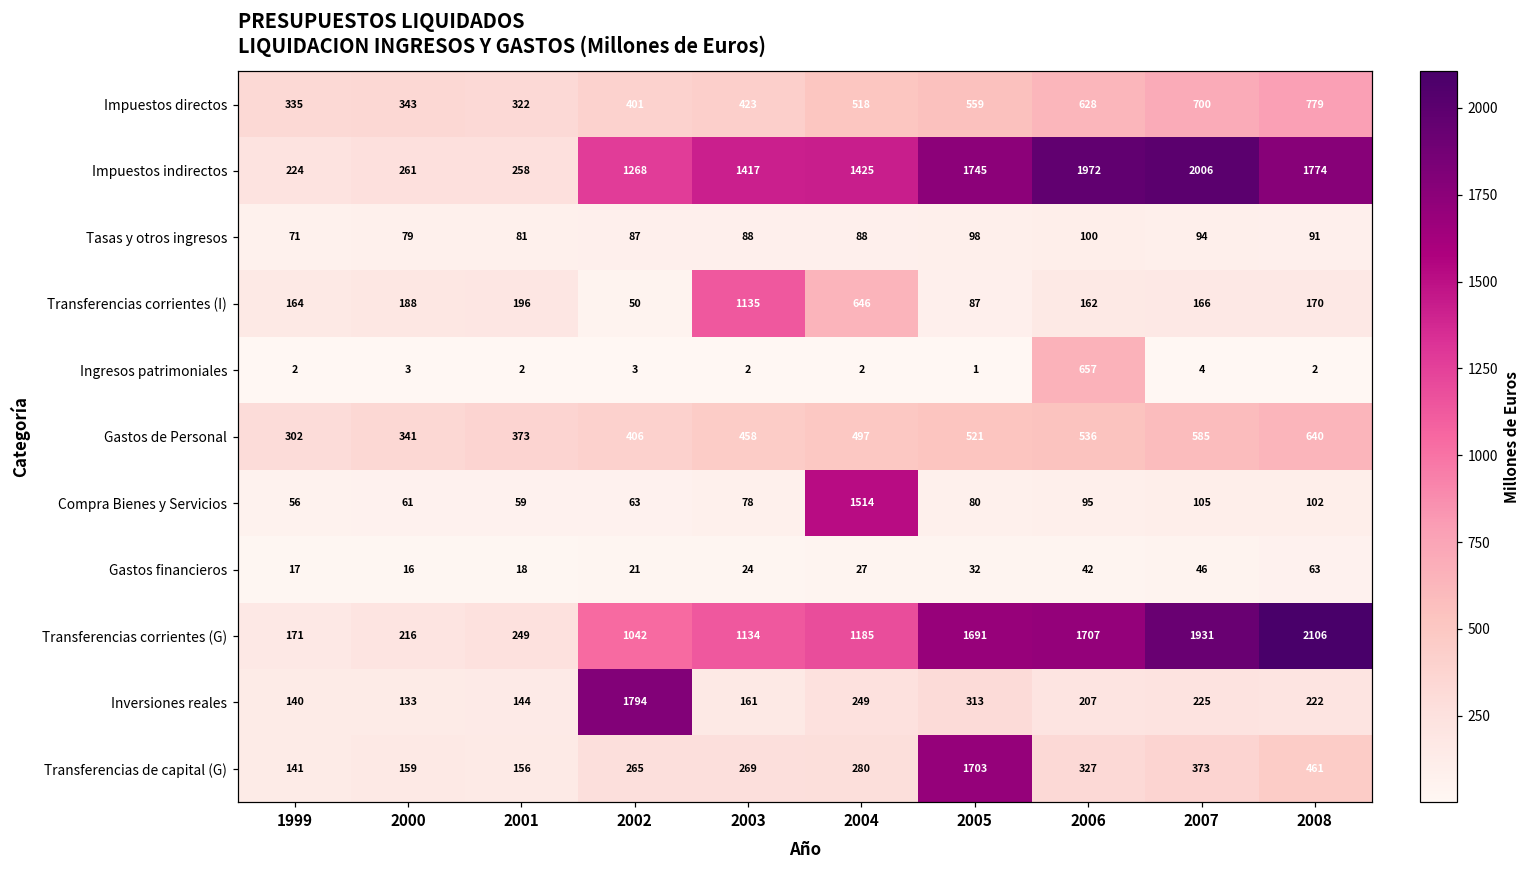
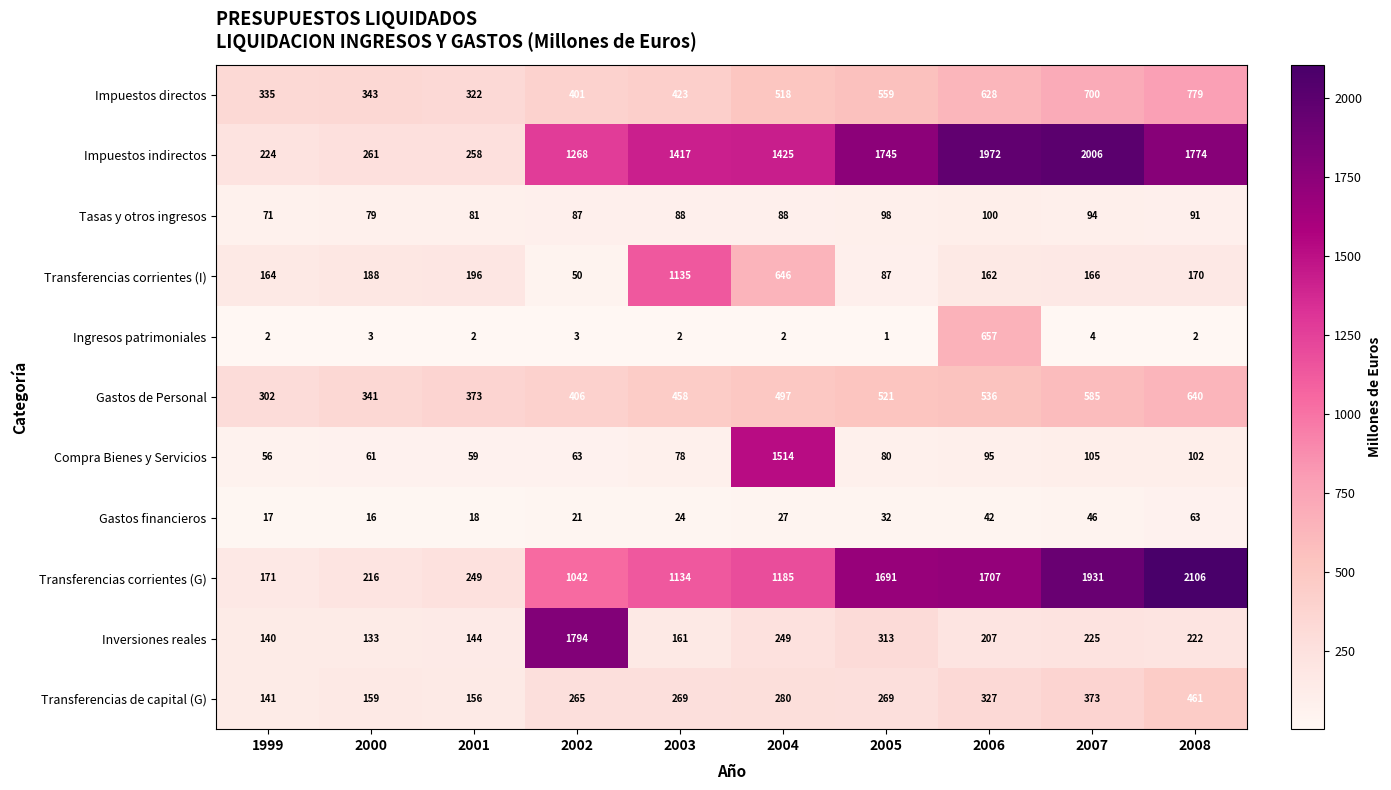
  {
    "Impuestos directos": {
      "1999": 335,
      "2000": 343,
      "2001": 322,
      "2002": 401,
      "2003": 423,
      "2004": 518,
      "2005": 559,
      "2006": 628,
      "2007": 700,
      "2008": 779
    },
    "Impuestos indirectos": {
      "1999": 224,
      "2000": 261,
      "2001": 258,
      "2002": 1268,
      "2003": 1417,
      "2004": 1425,
      "2005": 1745,
      "2006": 1972,
      "2007": 2006,
      "2008": 1774
    },
    "Tasas y otros ingresos": {
      "1999": 71,
      "2000": 79,
      "2001": 81,
      "2002": 87,
      "2003": 88,
      "2004": 88,
      "2005": 98,
      "2006": 100,
      "2007": 94,
      "2008": 91
    },
    "Transferencias corrientes (I)": {
      "1999": 164,
      "2000": 188,
      "2001": 196,
      "2002": 50,
      "2003": 1135,
      "2004": 646,
      "2005": 87,
      "2006": 162,
      "2007": 166,
      "2008": 170
    },
    "Ingresos patrimoniales": {
      "1999": 2,
      "2000": 3,
      "2001": 2,
      "2002": 3,
      "2003": 2,
      "2004": 2,
      "2005": 1,
      "2006": 657,
      "2007": 4,
      "2008": 2
    },
    "Gastos de Personal": {
      "1999": 302,
      "2000": 341,
      "2001": 373,
      "2002": 406,
      "2003": 458,
      "2004": 497,
      "2005": 521,
      "2006": 536,
      "2007": 585,
      "2008": 640
    },
    "Compra Bienes y Servicios": {
      "1999": 56,
      "2000": 61,
      "2001": 59,
      "2002": 63,
      "2003": 78,
      "2004": 1514,
      "2005": 80,
      "2006": 95,
      "2007": 105,
      "2008": 102
    },
    "Gastos financieros": {
      "1999": 17,
      "2000": 16,
      "2001": 18,
      "2002": 21,
      "2003": 24,
      "2004": 27,
      "2005": 32,
      "2006": 42,
      "2007": 46,
      "2008": 63
    },
    "Transferencias corrientes (G)": {
      "1999": 171,
      "2000": 216,
      "2001": 249,
      "2002": 1042,
      "2003": 1134,
      "2004": 1185,
      "2005": 1691,
      "2006": 1707,
      "2007": 1931,
      "2008": 2106
    },
    "Inversiones reales": {
      "1999": 140,
      "2000": 133,
      "2001": 144,
      "2002": 1794,
      "2003": 161,
      "2004": 249,
      "2005": 313,
      "2006": 207,
      "2007": 225,
      "2008": 222
    },
    "Transferencias de capital (G)": {
      "1999": 141,
      "2000": 159,
      "2001": 156,
      "2002": 265,
      "2003": 269,
      "2004": 280,
-     "2005": 1703,
+     "2005": 269,
      "2006": 327,
      "2007": 373,
      "2008": 461
    }
  }
